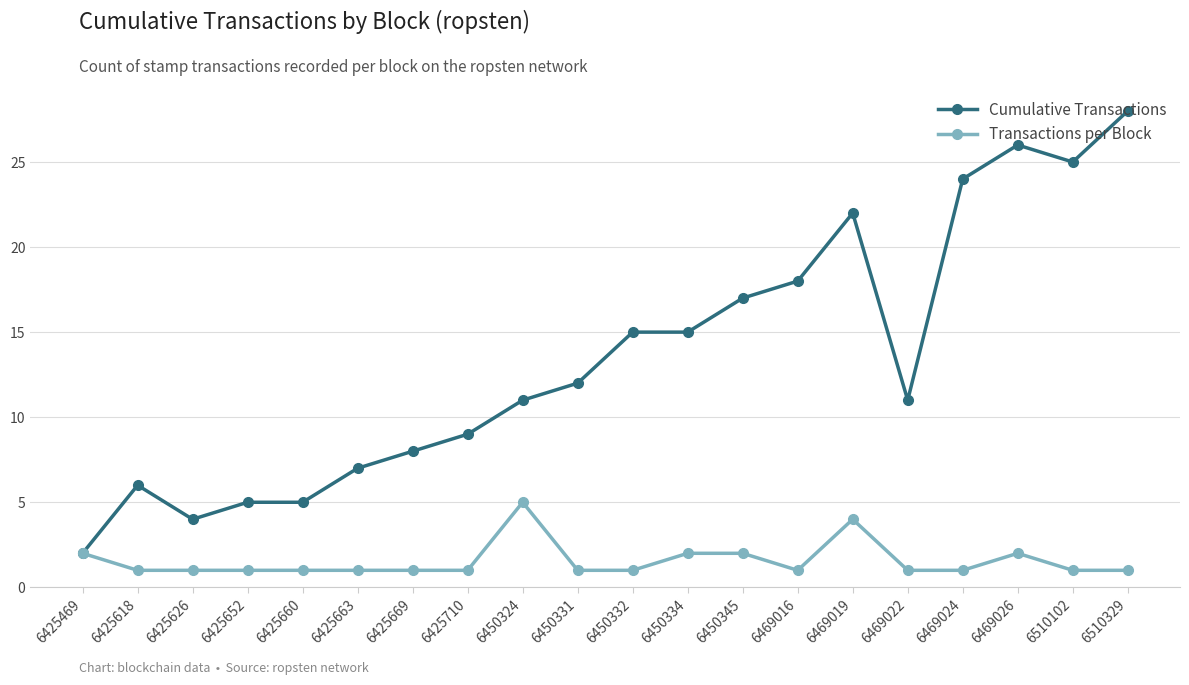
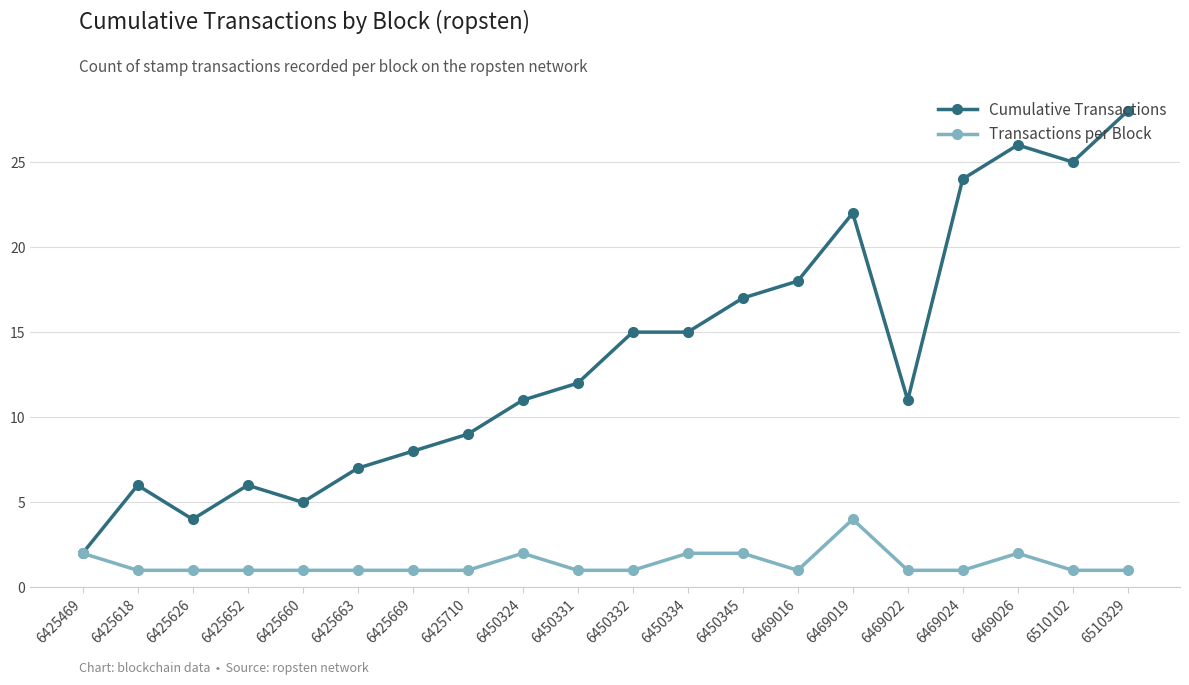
  {
    "Cumulative Transactions": {
      "6425618": 6,
      "6425626": 4,
-     "6425652": 5,
+     "6425652": 6,
      "6425660": 5,
      "6425663": 7,
      "6425669": 8,
      "6425710": 9,
      "6450324": 11,
      "6450331": 12,
      "6450332": 15,
      "6450334": 15,
      "6450345": 17,
      "6469016": 18,
      "6469019": 22,
      "6469022": 11,
      "6469024": 24,
      "6469026": 26,
      "6510102": 25,
      "6510329": 28
    },
    "Transactions per Block": {
      "6425618": 1,
      "6425626": 1,
      "6425652": 1,
      "6425660": 1,
      "6425663": 1,
      "6425669": 1,
      "6425710": 1,
-     "6450324": 5,
+     "6450324": 2,
      "6450331": 1,
      "6450332": 1,
      "6450334": 2,
      "6450345": 2,
      "6469016": 1,
      "6469019": 4,
      "6469022": 1,
      "6469024": 1,
      "6469026": 2,
      "6510102": 1,
      "6510329": 1
    }
  }
